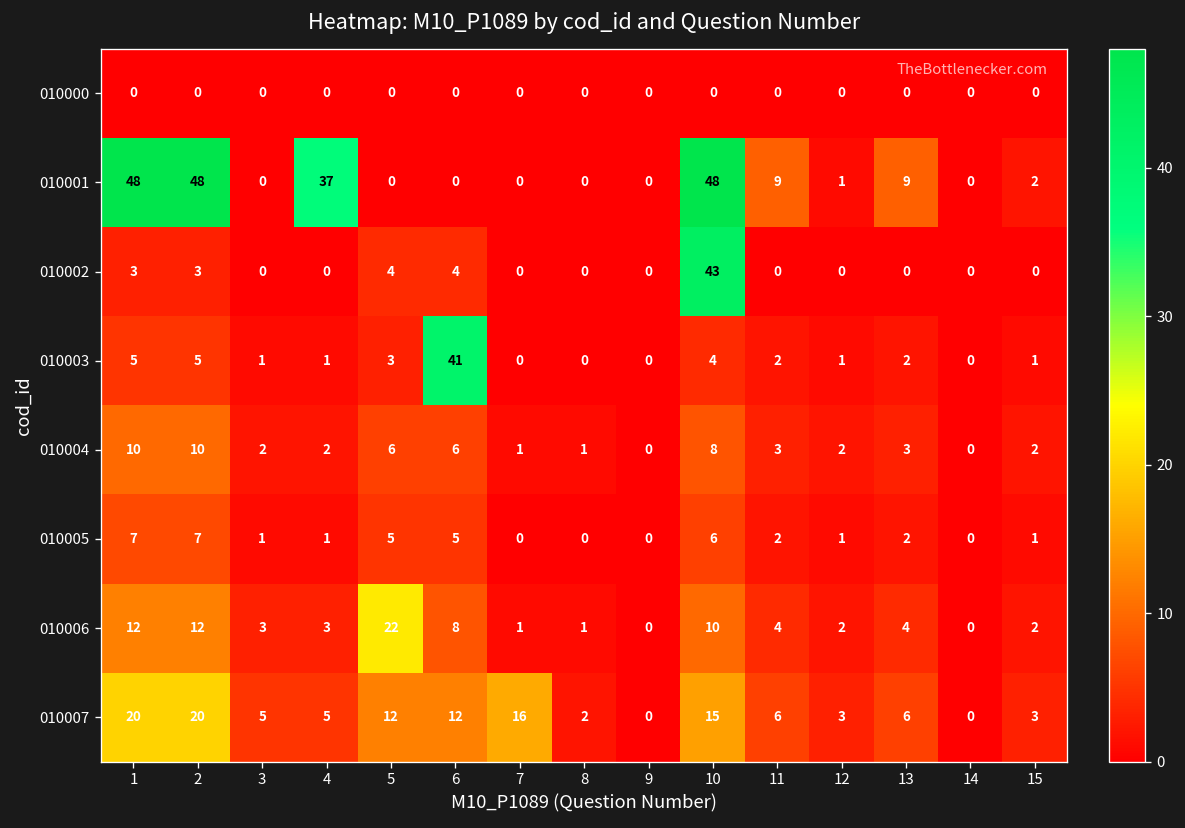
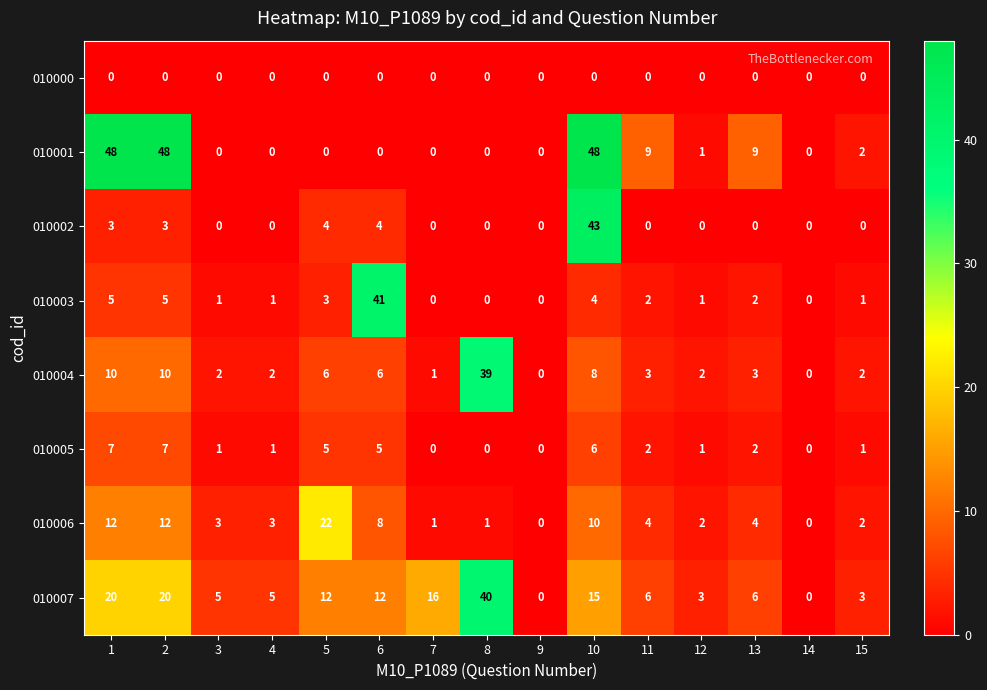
  {
    "010000": {
      "1": 0,
      "2": 0,
      "3": 0,
      "4": 0,
      "5": 0,
      "6": 0,
      "7": 0,
      "8": 0,
      "9": 0,
      "10": 0,
      "11": 0,
      "12": 0,
      "13": 0,
      "15": 0
    },
    "010001": {
      "1": 48,
      "2": 48,
      "3": 0,
-     "4": 37,
+     "4": 0,
      "5": 0,
      "6": 0,
      "7": 0,
      "8": 0,
      "9": 0,
      "10": 48,
      "11": 9,
      "12": 1,
      "13": 9,
      "14": 0,
      "15": 2
    },
    "010002": {
      "1": 3,
      "2": 3,
      "3": 0,
      "4": 0,
      "5": 4,
      "6": 4,
      "7": 0,
      "8": 0,
      "9": 0,
      "10": 43,
      "11": 0,
      "12": 0,
      "13": 0,
      "14": 0,
      "15": 0
    },
    "010003": {
      "1": 5,
      "2": 5,
      "3": 1,
      "4": 1,
      "5": 3,
      "6": 41,
      "7": 0,
      "8": 0,
      "9": 0,
      "10": 4,
      "11": 2,
      "12": 1,
      "13": 2,
      "14": 0,
      "15": 1
    },
    "010004": {
      "1": 10,
      "2": 10,
      "3": 2,
      "4": 2,
      "5": 6,
      "6": 6,
      "7": 1,
-     "8": 1,
+     "8": 39,
      "9": 0,
      "10": 8,
      "11": 3,
      "12": 2,
      "13": 3,
      "14": 0,
      "15": 2
    },
    "010005": {
      "1": 7,
      "2": 7,
      "3": 1,
      "4": 1,
      "5": 5,
      "6": 5,
      "7": 0,
      "8": 0,
      "9": 0,
      "10": 6,
      "11": 2,
      "12": 1,
      "13": 2,
      "14": 0,
      "15": 1
    },
    "010006": {
      "1": 12,
      "2": 12,
      "3": 3,
      "4": 3,
      "5": 22,
      "6": 8,
      "7": 1,
      "8": 1,
      "9": 0,
      "10": 10,
      "11": 4,
      "12": 2,
      "13": 4,
      "14": 0,
      "15": 2
    },
    "010007": {
      "1": 20,
      "2": 20,
      "3": 5,
      "4": 5,
      "5": 12,
      "6": 12,
      "7": 16,
-     "8": 2,
+     "8": 40,
      "9": 0,
      "10": 15,
      "11": 6,
      "12": 3,
      "13": 6,
      "14": 0,
      "15": 3
    }
  }
